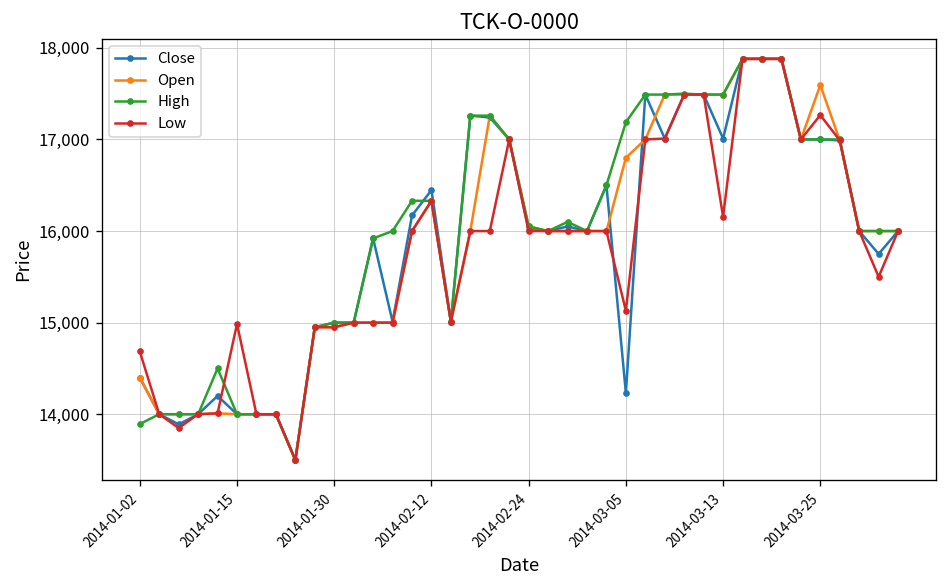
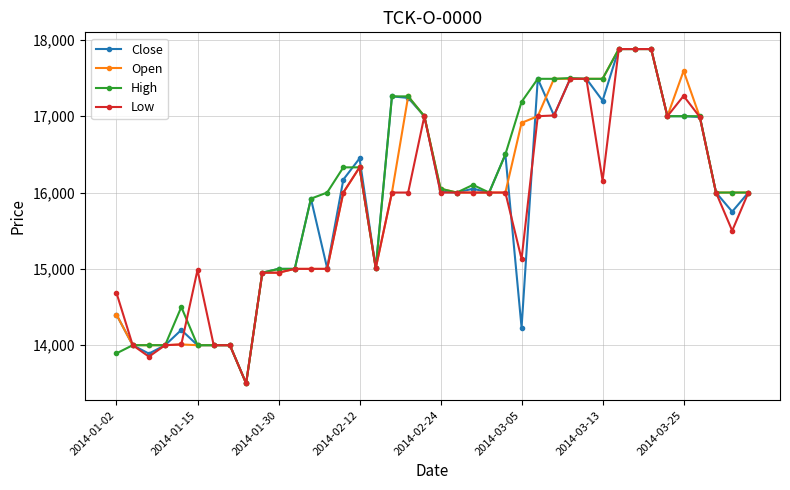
  {
    "Close": {
      "2014-02-12": "16,400",
      "2014-03-05": "14,200",
-     "2014-03-13": "17,000"
+     "2014-03-13": "17,200"
    },
    "Open": {
-     "2014-03-05": "16,800",
+     "2014-03-05": "16,900",
      "2014-03-25": "17,600"
    },
    "High": {
      "2014-01-02": "13,900",
      "2014-03-05": "17,200"
    },
    "Low": {
      "2014-01-02": "14,700",
      "2014-01-15": "15,000",
      "2014-03-05": "15,100",
      "2014-03-13": "16,200",
      "2014-03-25": "17,300"
    }
  }
